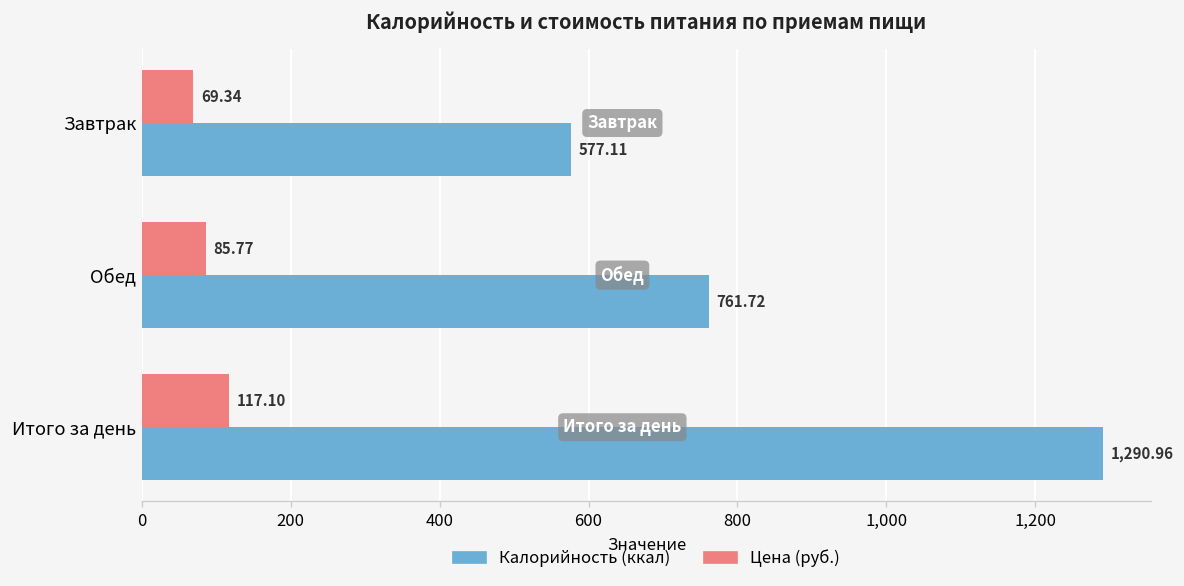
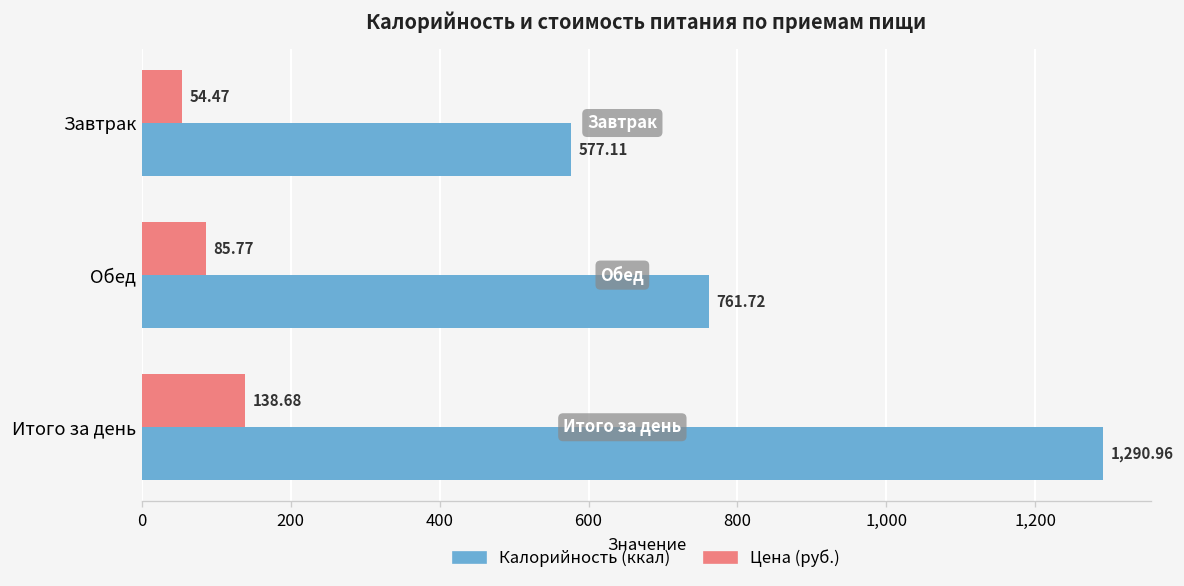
  {
    "Калорийность (ккал)": {
      "Завтрак": "577.11",
      "Обед": "761.72",
      "Итого за день": "1,290.96"
    },
    "Цена (руб.)": {
-     "Завтрак": "69.34",
+     "Завтрак": "54.47",
      "Обед": "85.77",
-     "Итого за день": "117.10"
+     "Итого за день": "138.68"
    }
  }
